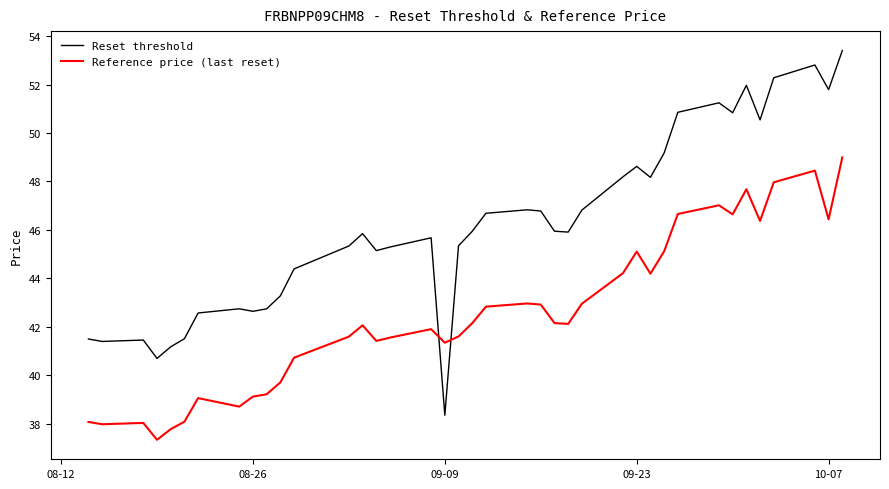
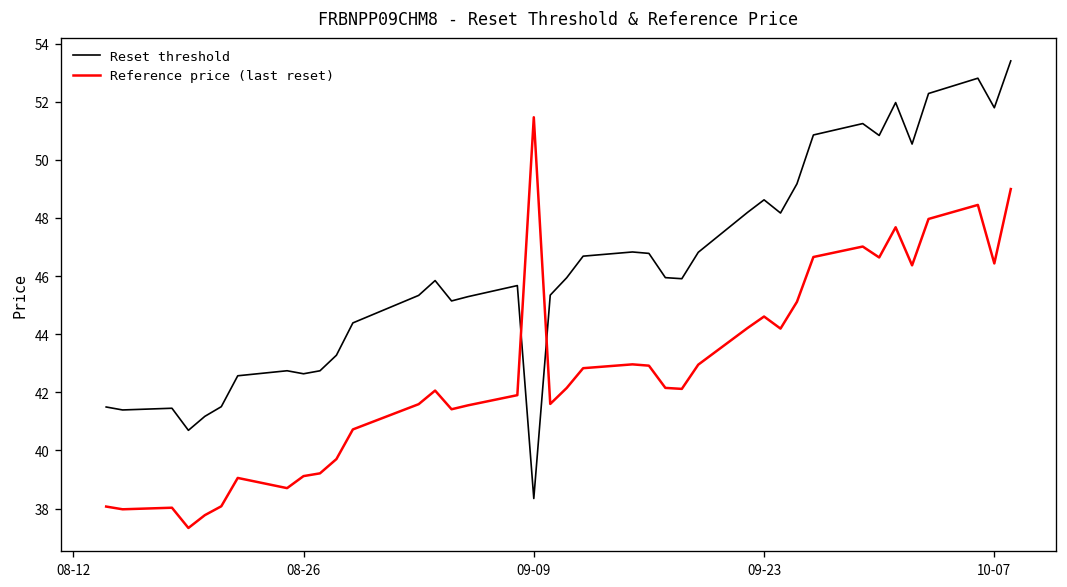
  {
    "Reset threshold": {
      "08-26": 42.6,
      "09-09": 38.3,
      "09-23": 48.6,
      "10-07": 51.8
    },
    "Reference price (last reset)": {
      "08-26": 39.1,
-     "09-09": 41.3,
-     "09-23": 45.1,
+     "09-09": 51.5,
+     "09-23": 44.6,
      "10-07": 46.4
    }
  }
